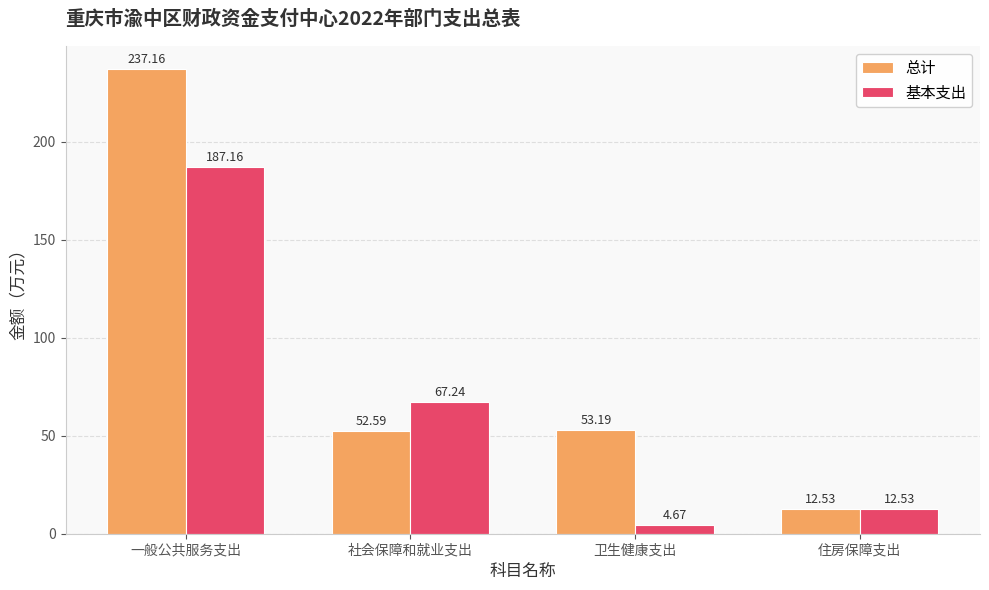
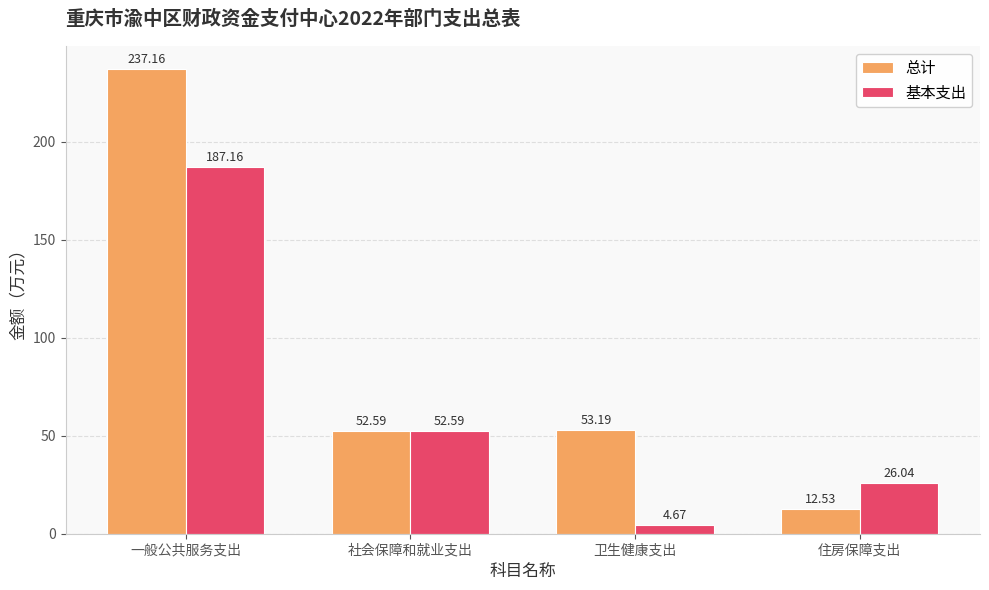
  {
    "总计": {
      "一般公共服务支出": 237.16,
      "社会保障和就业支出": 52.59,
      "卫生健康支出": 53.19,
      "住房保障支出": 12.53
    },
    "基本支出": {
      "一般公共服务支出": 187.16,
-     "社会保障和就业支出": 67.24,
+     "社会保障和就业支出": 52.59,
      "卫生健康支出": 4.67,
-     "住房保障支出": 12.53
+     "住房保障支出": 26.04
    }
  }
